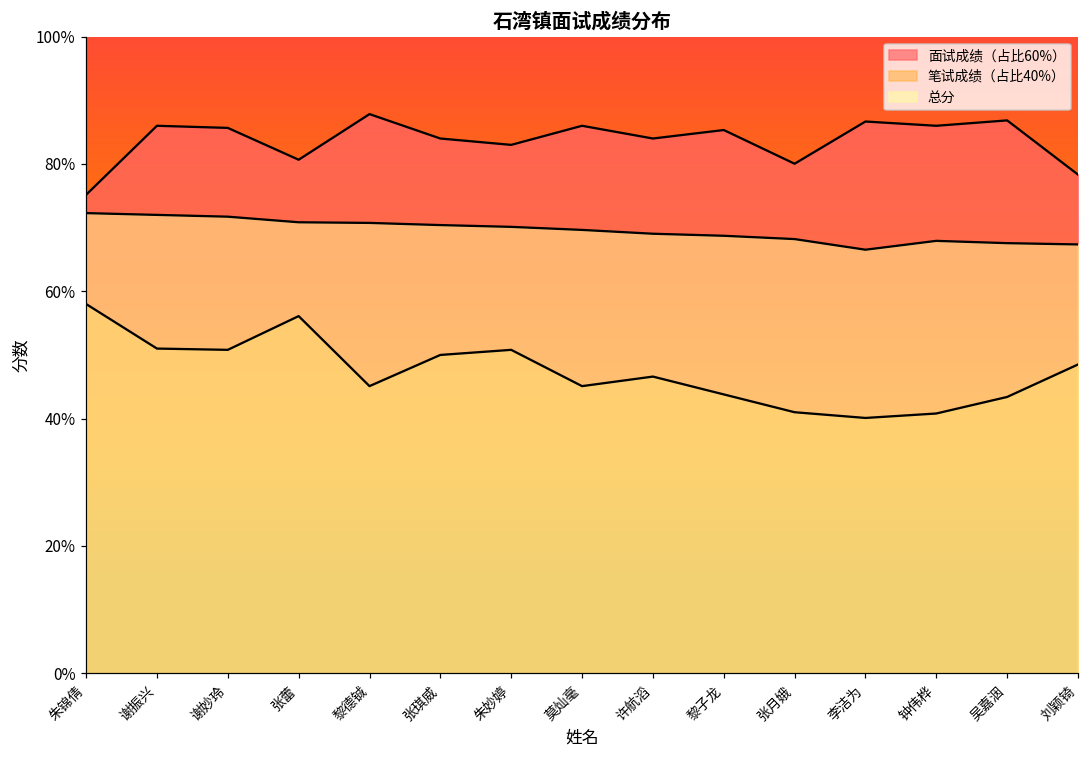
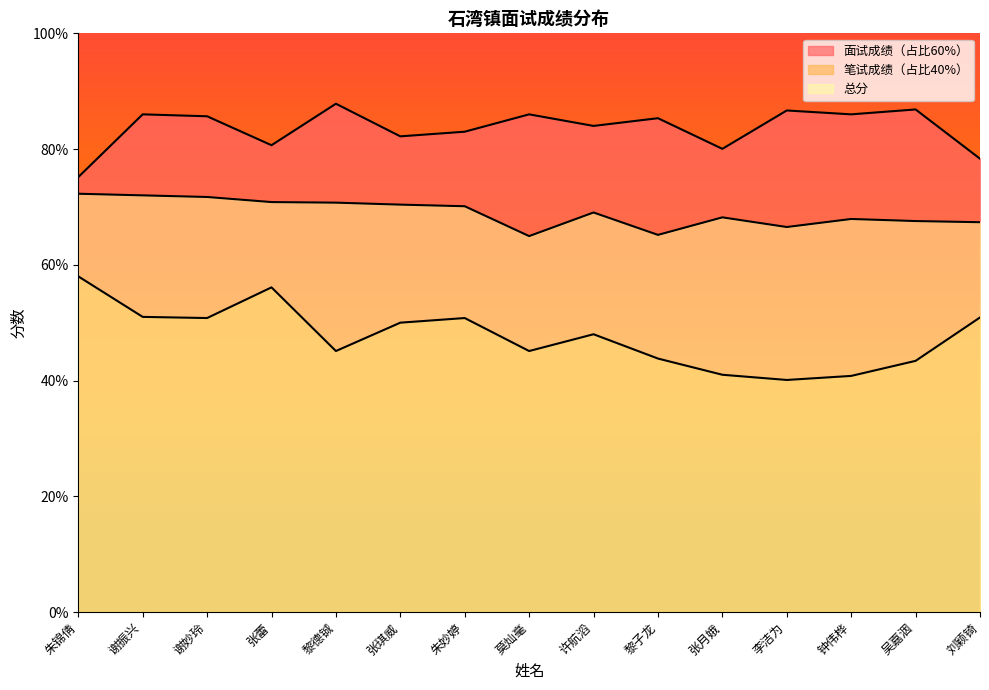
  {
    "面试成绩（占比60%）": {
      "朱锦倩": "75%",
      "谢振兴": "86%",
      "谢妙玲": "86%",
      "张蕾": "81%",
      "黎德铖": "88%",
-     "张琪威": "84%",
+     "张琪威": "82%",
      "朱妙婷": "83%",
      "莫灿毫": "86%",
      "许航滔": "84%",
      "黎子龙": "85%",
      "张月娥": "80%",
      "李洁为": "87%",
      "钟伟桦": "86%",
      "吴嘉洇": "87%",
      "刘颖锜": "78%"
    },
    "笔试成绩（占比40%）": {
      "朱锦倩": "58%",
      "谢振兴": "51%",
      "谢妙玲": "51%",
      "张蕾": "56%",
      "黎德铖": "45%",
      "张琪威": "50%",
      "朱妙婷": "51%",
      "莫灿毫": "45%",
-     "许航滔": "47%",
+     "许航滔": "48%",
      "黎子龙": "44%",
      "张月娥": "41%",
      "李洁为": "40%",
      "钟伟桦": "41%",
      "吴嘉洇": "43%",
-     "刘颖锜": "49%"
+     "刘颖锜": "51%"
    },
    "总分": {
      "朱锦倩": "72%",
      "谢振兴": "72%",
      "谢妙玲": "72%",
      "张蕾": "71%",
      "黎德铖": "71%",
      "张琪威": "70%",
      "朱妙婷": "70%",
-     "莫灿毫": "70%",
+     "莫灿毫": "65%",
      "许航滔": "69%",
-     "黎子龙": "69%",
+     "黎子龙": "65%",
      "张月娥": "68%",
      "李洁为": "67%",
      "钟伟桦": "68%",
      "吴嘉洇": "68%",
      "刘颖锜": "67%"
    }
  }
